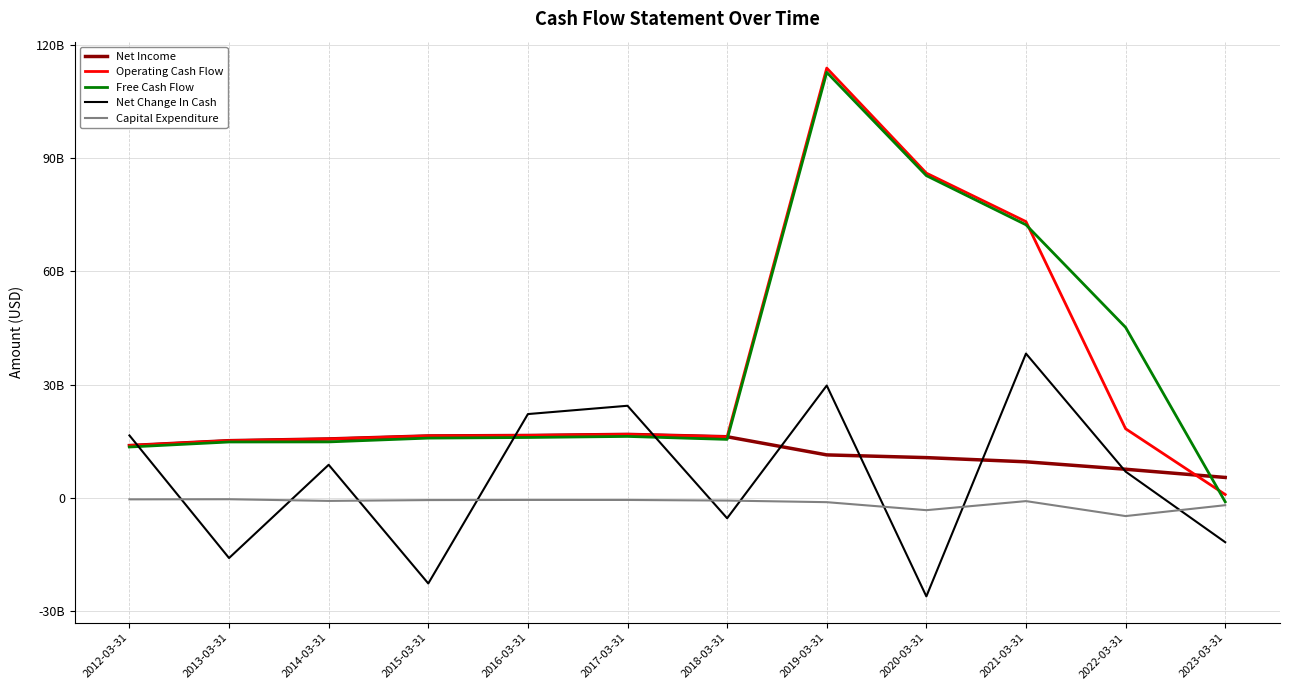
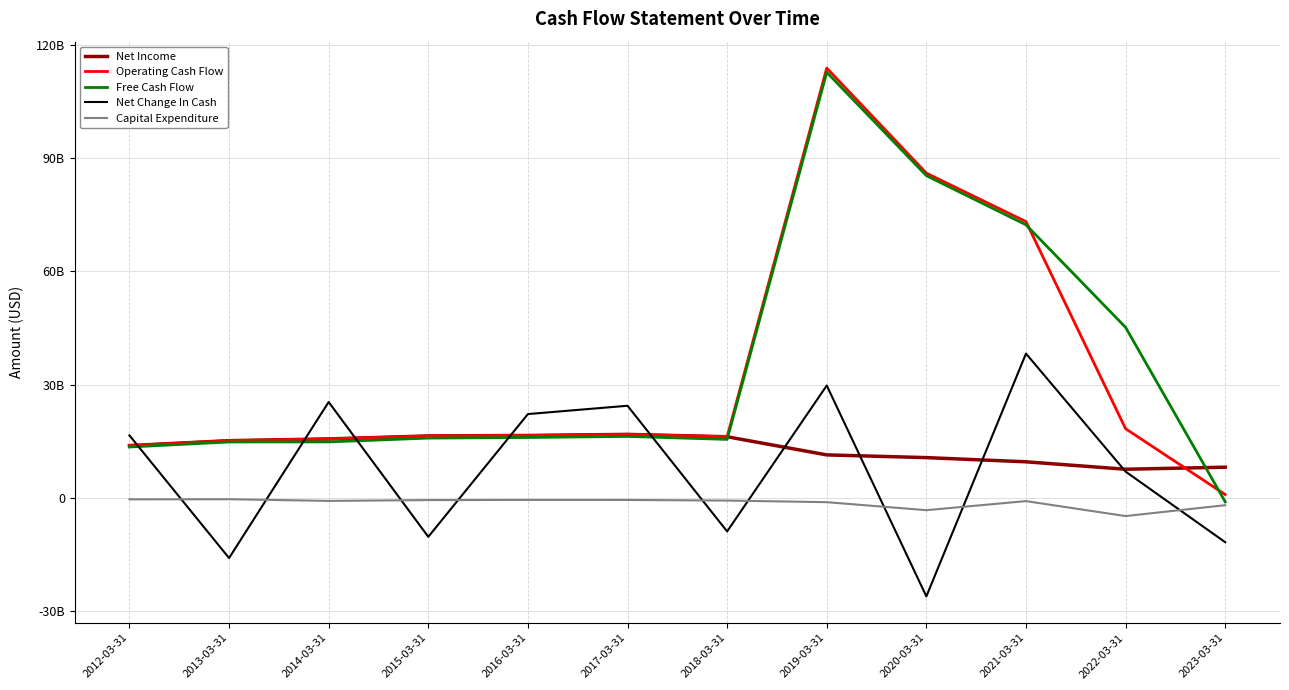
  {
    "Net Income": {
      "2019-03-31": 11000000000,
      "2020-03-31": 11000000000,
      "2021-03-31": 10000000000,
-     "2023-03-31": 5000000000
+     "2023-03-31": 8000000000
    },
    "Operating Cash Flow": {
      "2019-03-31": 114000000000,
      "2021-03-31": 73000000000,
      "2022-03-31": 18000000000,
      "2023-03-31": 1000000000
    },
    "Free Cash Flow": {
      "2014-03-31": 15000000000,
      "2018-03-31": 15000000000,
      "2019-03-31": 113000000000,
      "2021-03-31": 72000000000,
      "2022-03-31": 45000000000,
      "2023-03-31": -1000000000
    },
    "Net Change In Cash": {
      "2012-03-31": 17000000000,
      "2013-03-31": -16000000000,
-     "2014-03-31": 9000000000,
-     "2015-03-31": -23000000000,
+     "2014-03-31": 25000000000,
+     "2015-03-31": -10000000000,
      "2016-03-31": 22000000000,
      "2017-03-31": 24000000000,
-     "2018-03-31": -5000000000,
+     "2018-03-31": -9000000000,
      "2019-03-31": 30000000000,
      "2020-03-31": -26000000000,
      "2021-03-31": 38000000000,
      "2023-03-31": -12000000000
    },
    "Capital Expenditure": {
      "2012-03-31": 0,
      "2013-03-31": 0,
      "2014-03-31": -1000000000,
      "2015-03-31": -1000000000,
      "2016-03-31": -1000000000,
      "2017-03-31": -1000000000,
      "2018-03-31": -1000000000,
      "2019-03-31": -1000000000,
      "2020-03-31": -3000000000,
      "2021-03-31": -1000000000,
      "2022-03-31": -5000000000,
      "2023-03-31": -2000000000
    }
  }
